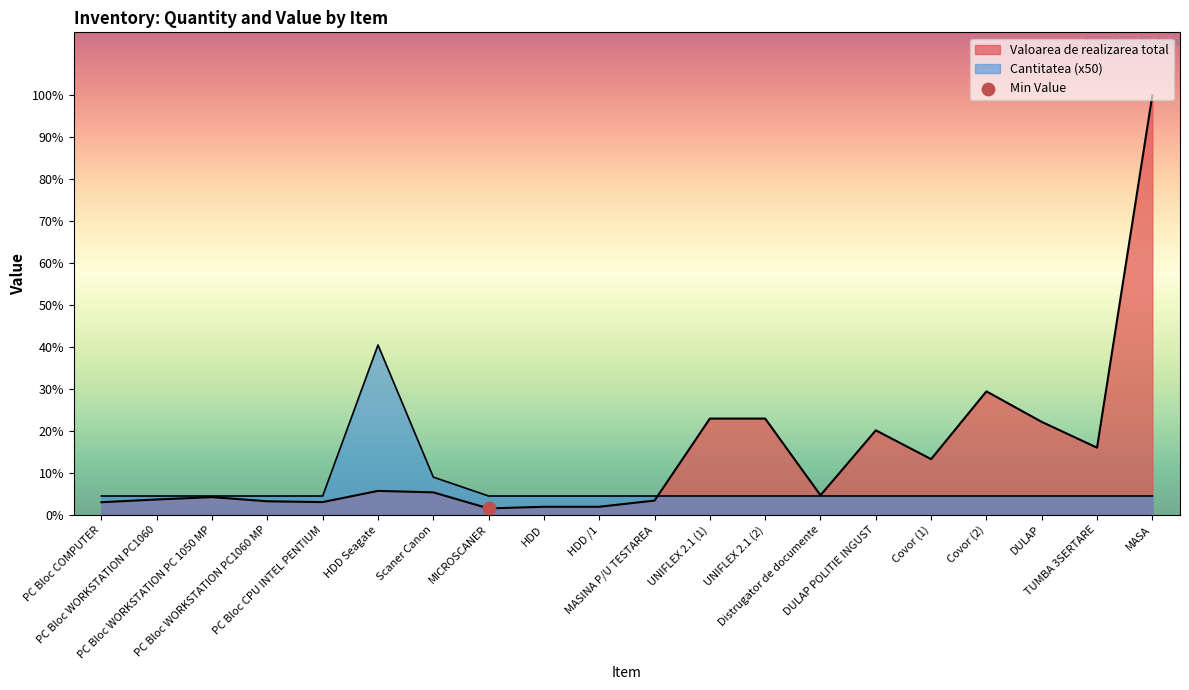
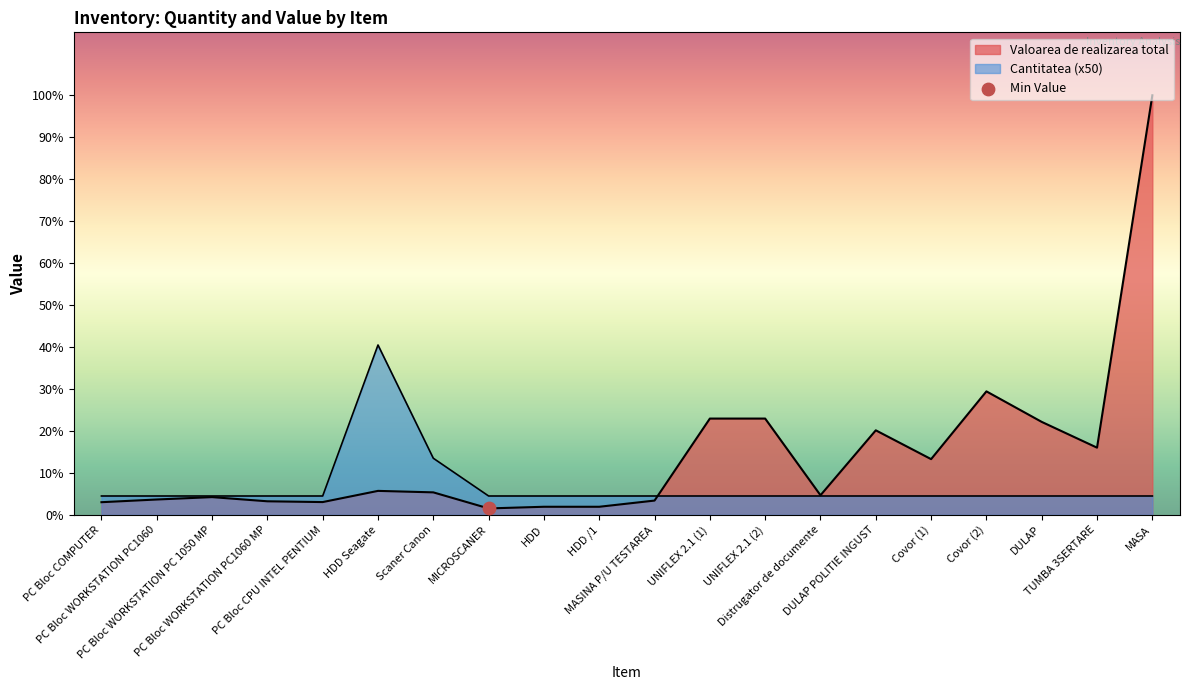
  {
    "Cantitatea (x50)": {
      "PC Bloc COMPUTER": "4%",
      "PC Bloc WORKSTATION PC1060": "4%",
      "PC Bloc WORKSTATION PC1060 MP": "4%",
      "PC Bloc CPU INTEL PENTIUM": "4%",
      "HDD Seagate": "40%",
-     "Scaner Canon": "9%",
+     "Scaner Canon": "13%",
      "MICROSCANER": "4%",
      "HDD": "4%",
      "HDD /1": "4%",
      "MASINA P/U TESTAREA": "4%",
      "UNIFLEX 2.1 (1)": "4%",
      "UNIFLEX 2.1 (2)": "4%",
      "DULAP POLITIE INGUST": "4%",
      "Covor (1)": "4%",
      "Covor (2)": "4%",
      "DULAP": "4%",
      "TUMBA 3SERTARE": "4%",
      "MASA": "4%"
    }
  }
